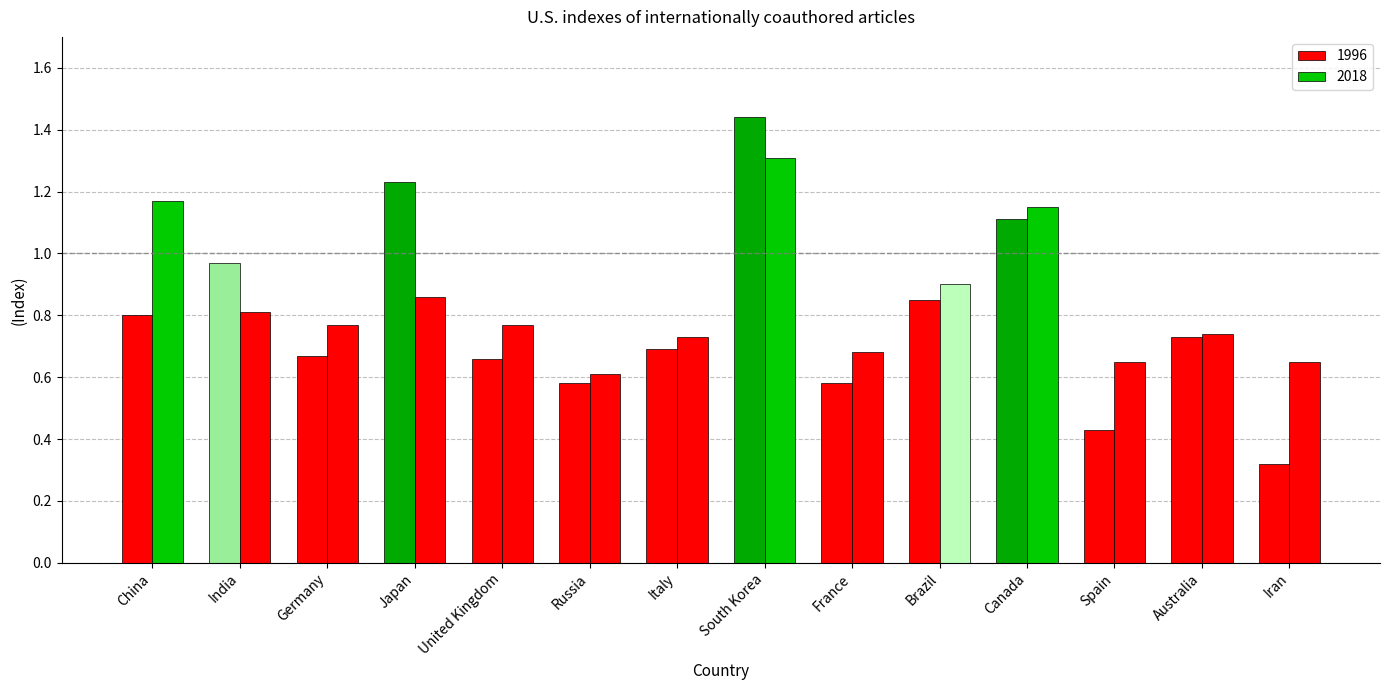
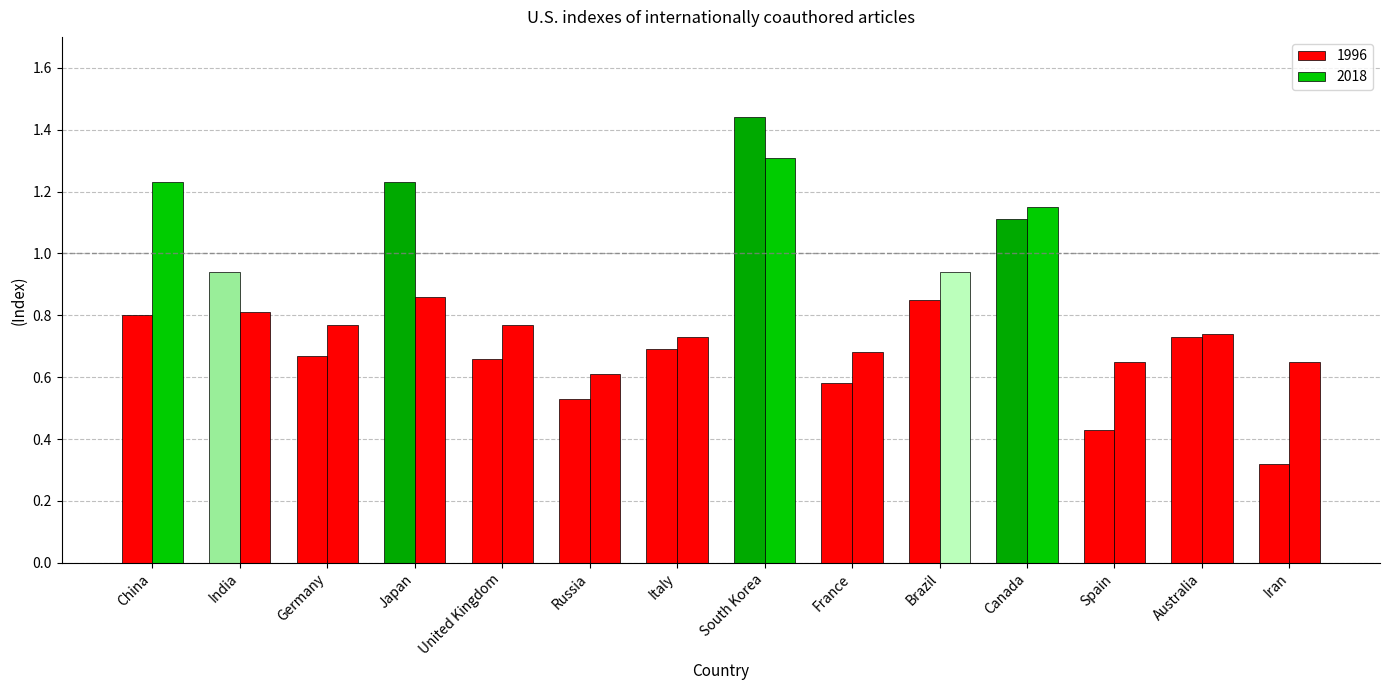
  {
    "1996": {
      "China": 0.80,
-     "India": 0.97,
+     "India": 0.94,
      "Germany": 0.67,
      "Japan": 1.23,
      "United Kingdom": 0.66,
-     "Russia": 0.58,
+     "Russia": 0.53,
      "Italy": 0.69,
      "South Korea": 1.44,
      "France": 0.58,
      "Brazil": 0.85,
      "Canada": 1.11,
      "Spain": 0.43,
      "Australia": 0.73,
      "Iran": 0.32
    },
    "2018": {
-     "China": 1.17,
+     "China": 1.23,
      "India": 0.81,
      "Germany": 0.77,
      "Japan": 0.86,
      "United Kingdom": 0.77,
      "Russia": 0.61,
      "Italy": 0.73,
      "South Korea": 1.31,
      "France": 0.68,
-     "Brazil": 0.90,
+     "Brazil": 0.94,
      "Canada": 1.15,
      "Spain": 0.65,
      "Australia": 0.74,
      "Iran": 0.65
    }
  }
